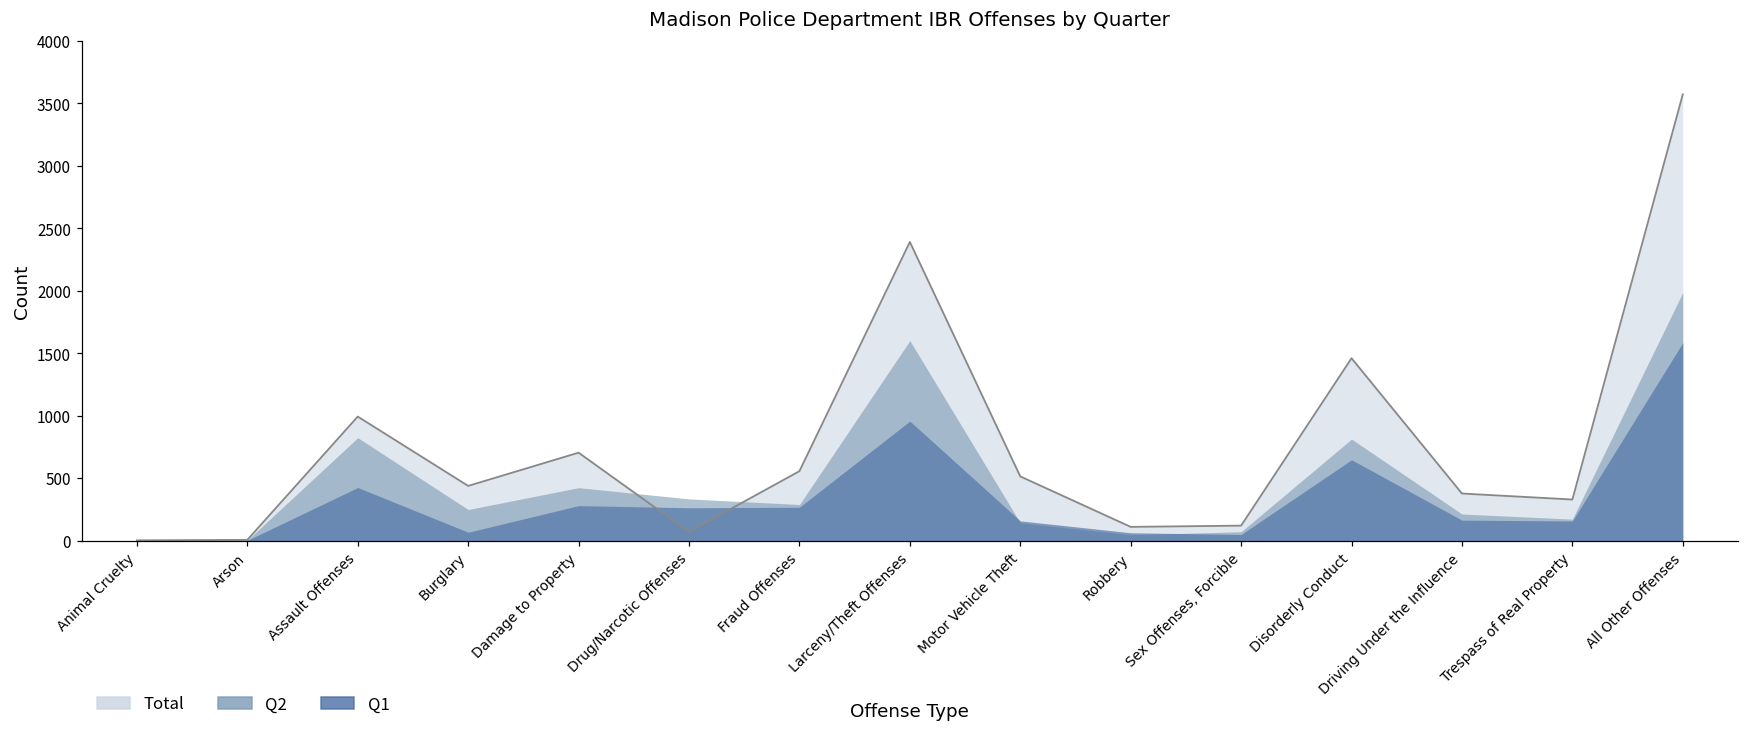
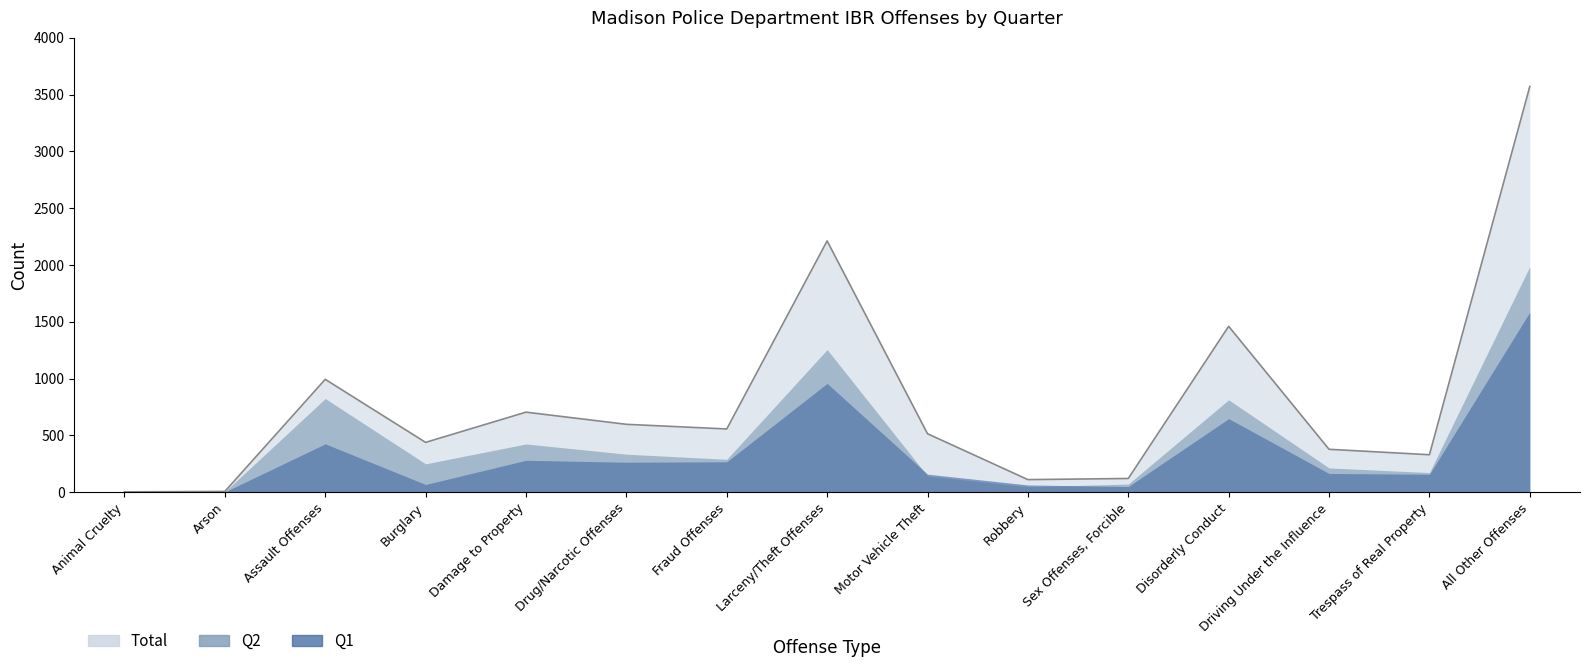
  {
    "Total": {
      "Assault Offenses": 990,
      "Burglary": 440,
      "Damage to Property": 700,
-     "Drug/Narcotic Offenses": 70,
+     "Drug/Narcotic Offenses": 600,
      "Fraud Offenses": 560,
-     "Larceny/Theft Offenses": 2390,
+     "Larceny/Theft Offenses": 2210,
      "Motor Vehicle Theft": 510,
      "Robbery": 110,
      "Sex Offenses, Forcible": 120,
      "Disorderly Conduct": 1460,
      "Driving Under the Influence": 380,
      "Trespass of Real Property": 330,
      "All Other Offenses": 3570
    },
    "Q2": {
      "Assault Offenses": 820,
      "Burglary": 250,
      "Damage to Property": 420,
      "Drug/Narcotic Offenses": 330,
-     "Larceny/Theft Offenses": 1600,
+     "Larceny/Theft Offenses": 1260,
      "Disorderly Conduct": 810,
      "Driving Under the Influence": 210,
      "All Other Offenses": 1990
    },
    "Q1": {
      "Assault Offenses": 430,
      "Burglary": 70,
      "Damage to Property": 280,
      "Drug/Narcotic Offenses": 260,
      "Larceny/Theft Offenses": 960,
      "Disorderly Conduct": 650,
      "Driving Under the Influence": 160,
      "All Other Offenses": 1590
    }
  }
